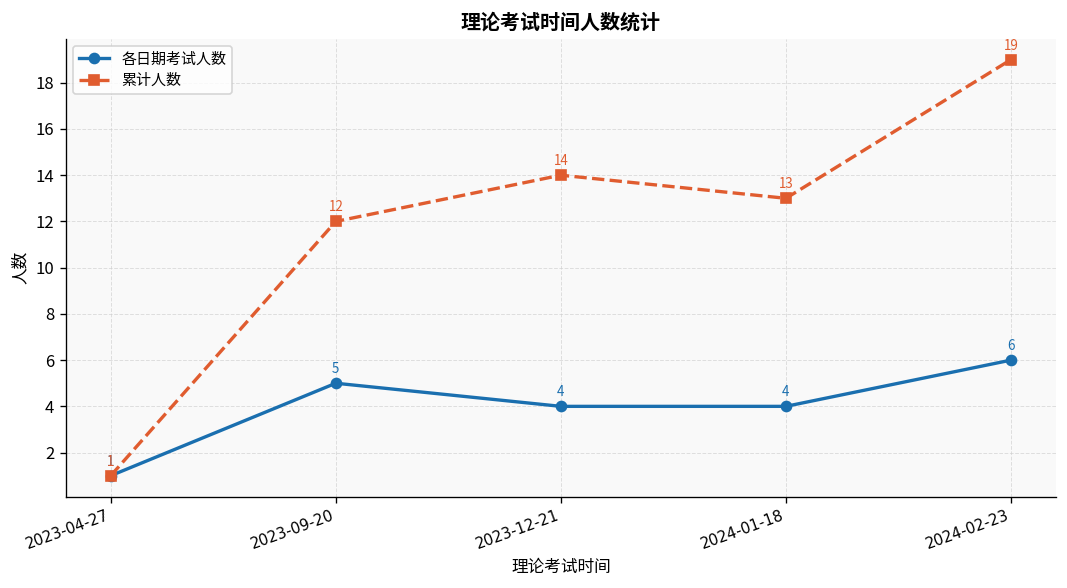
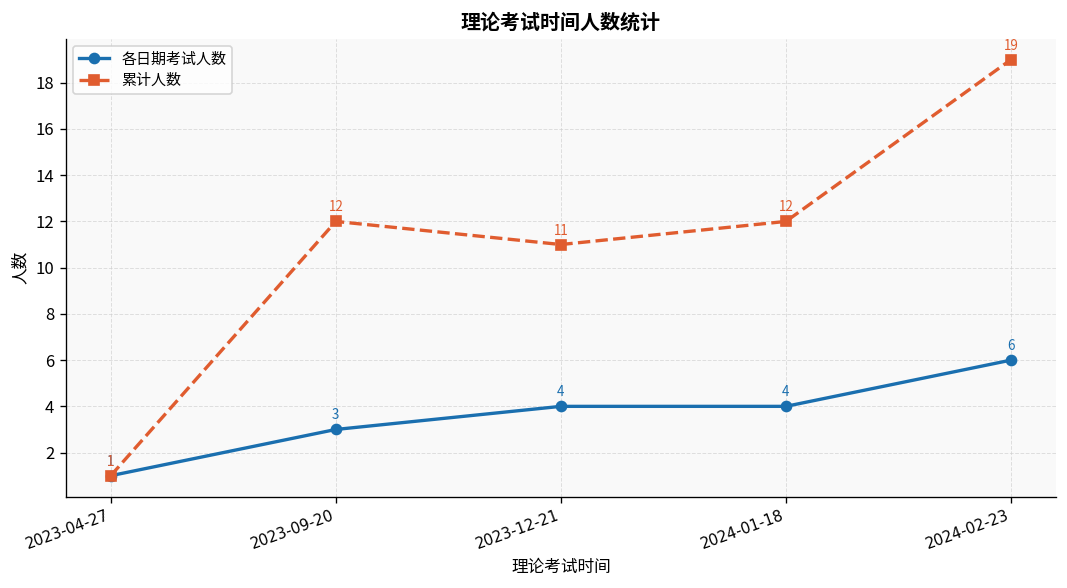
  {
    "各日期考试人数": {
-     "2023-09-20": 5,
+     "2023-09-20": 3,
      "2023-12-21": 4,
      "2024-01-18": 4,
      "2024-02-23": 6
    },
    "累计人数": {
      "2023-09-20": 12,
-     "2023-12-21": 14,
-     "2024-01-18": 13,
+     "2023-12-21": 11,
+     "2024-01-18": 12,
      "2024-02-23": 19
    }
  }
